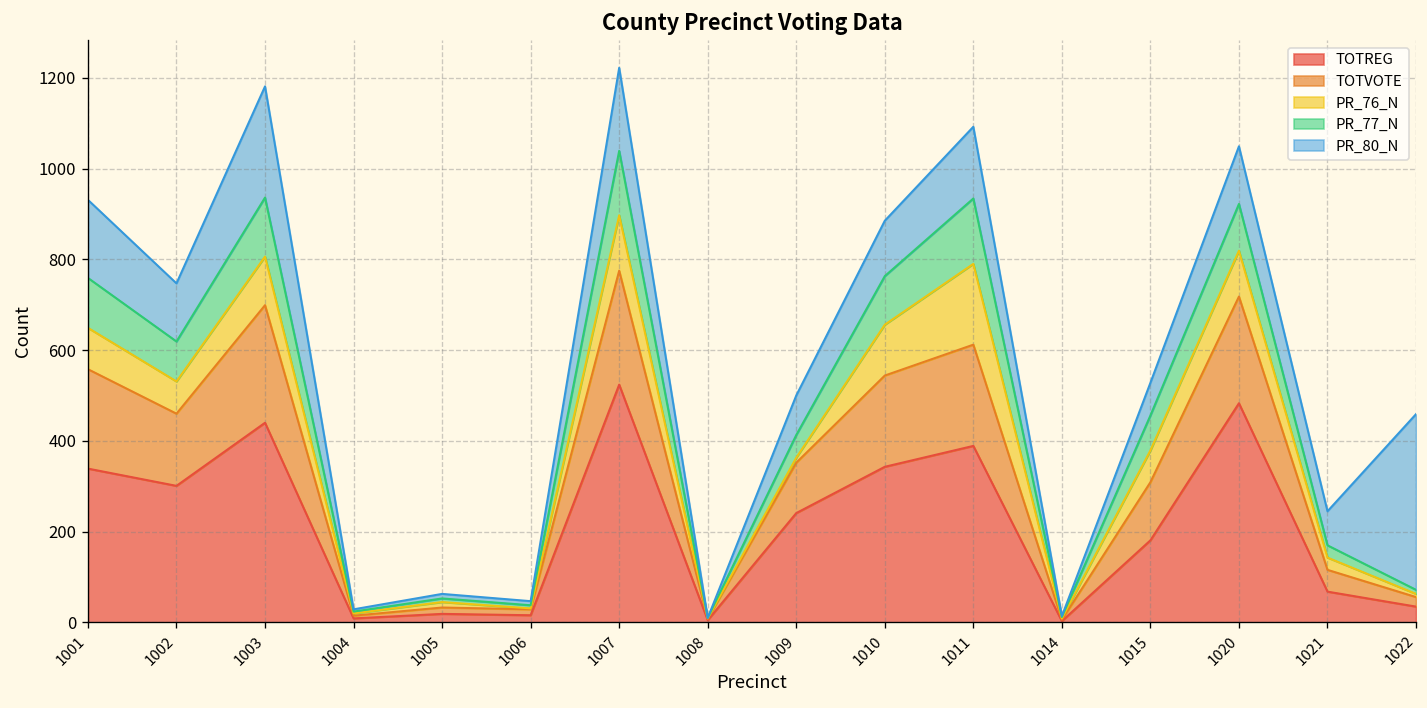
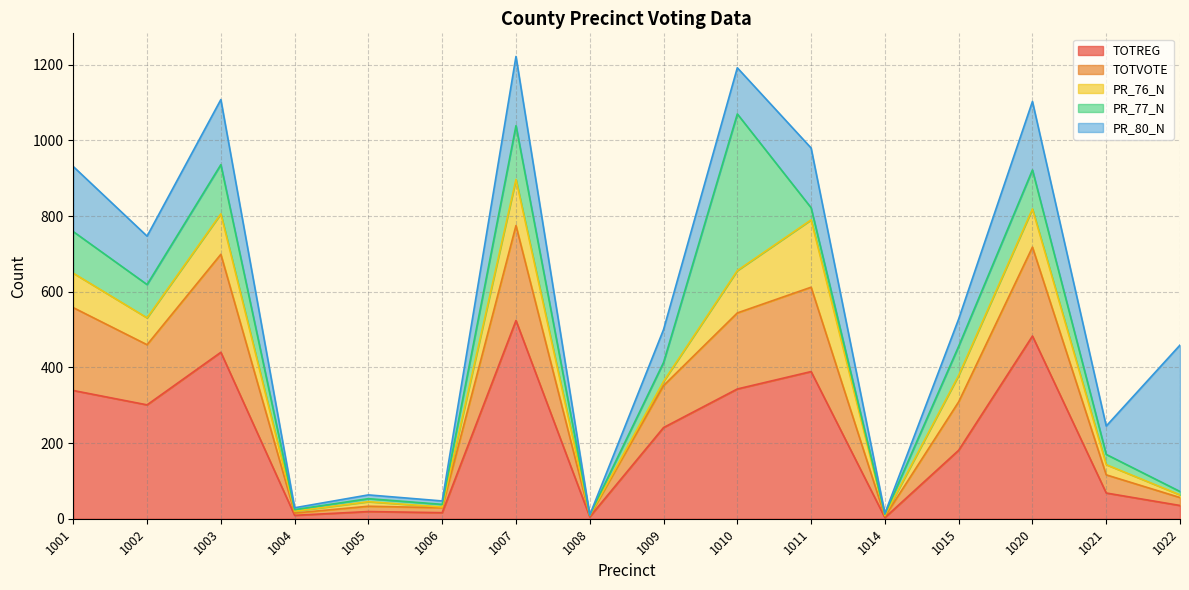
  {
    "PR_76_N": {
      "1001": 90,
      "1002": 70,
      "1003": 110,
      "1005": 10,
      "1007": 120,
      "1009": 10,
      "1010": 110,
      "1011": 180,
      "1015": 70,
      "1020": 100,
      "1021": 30,
      "1022": 10
    },
    "PR_77_N": {
      "1001": 110,
      "1002": 90,
      "1003": 130,
      "1005": 10,
      "1006": 10,
      "1007": 140,
      "1009": 50,
-     "1010": 110,
-     "1011": 140,
+     "1010": 410,
+     "1011": 30,
      "1015": 80,
      "1020": 100,
      "1021": 30,
      "1022": 10
    },
    "PR_80_N": {
      "1001": 170,
      "1002": 130,
-     "1003": 250,
+     "1003": 170,
      "1005": 10,
      "1006": 10,
      "1007": 180,
      "1009": 90,
      "1010": 120,
      "1011": 160,
      "1015": 70,
-     "1020": 130,
+     "1020": 180,
      "1021": 80,
      "1022": 390
    }
  }
